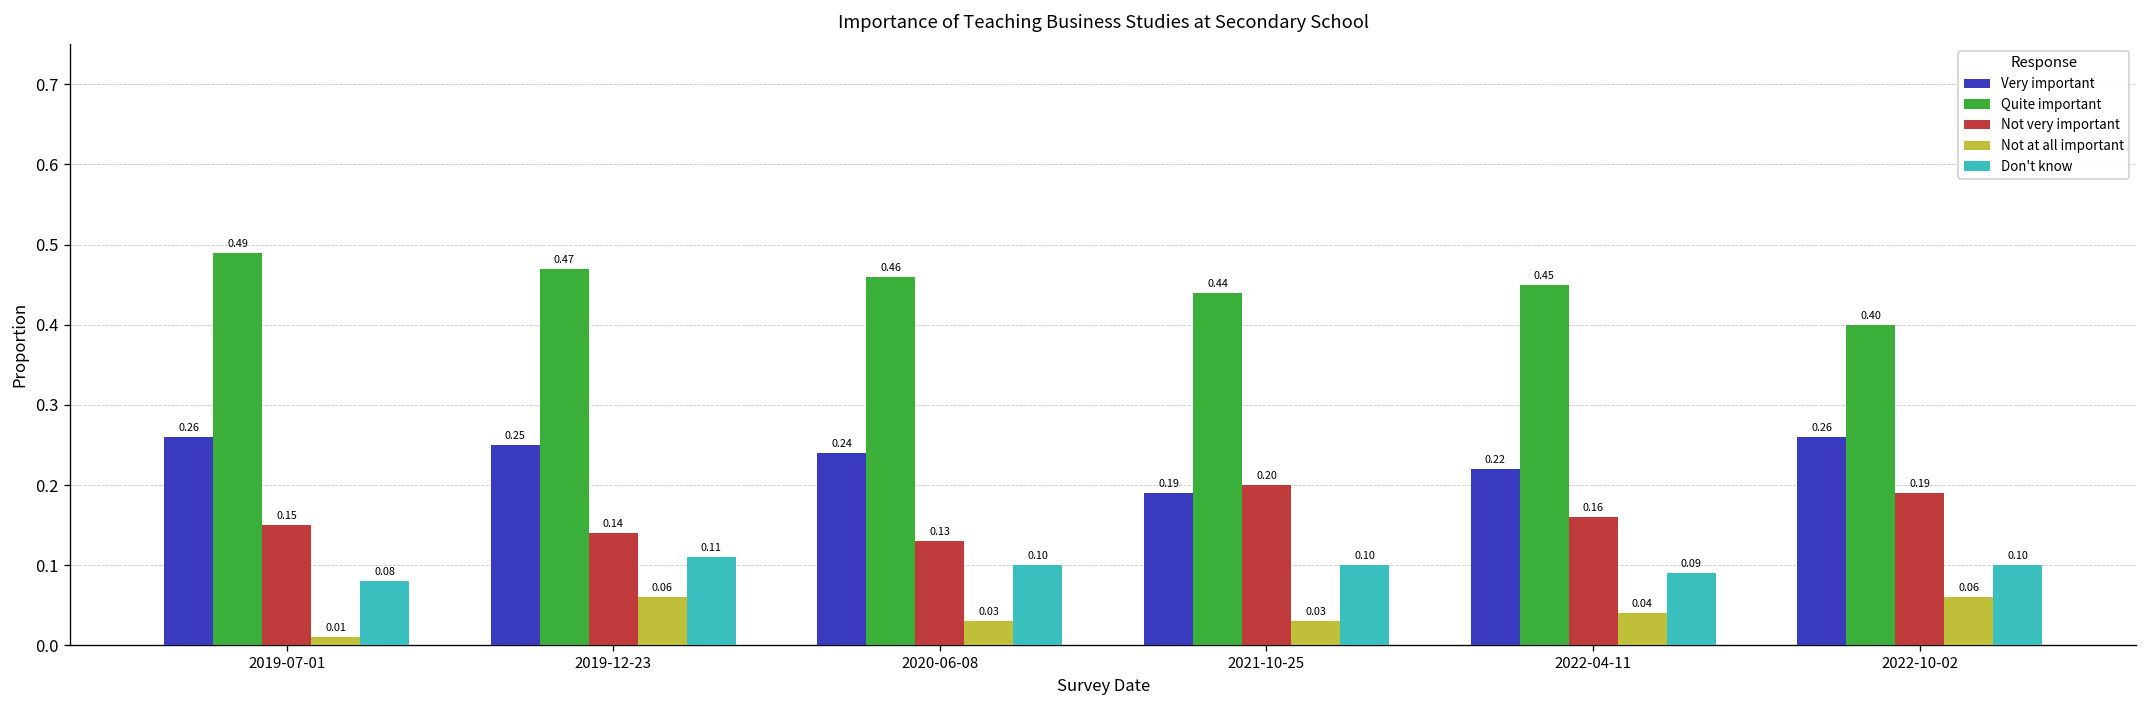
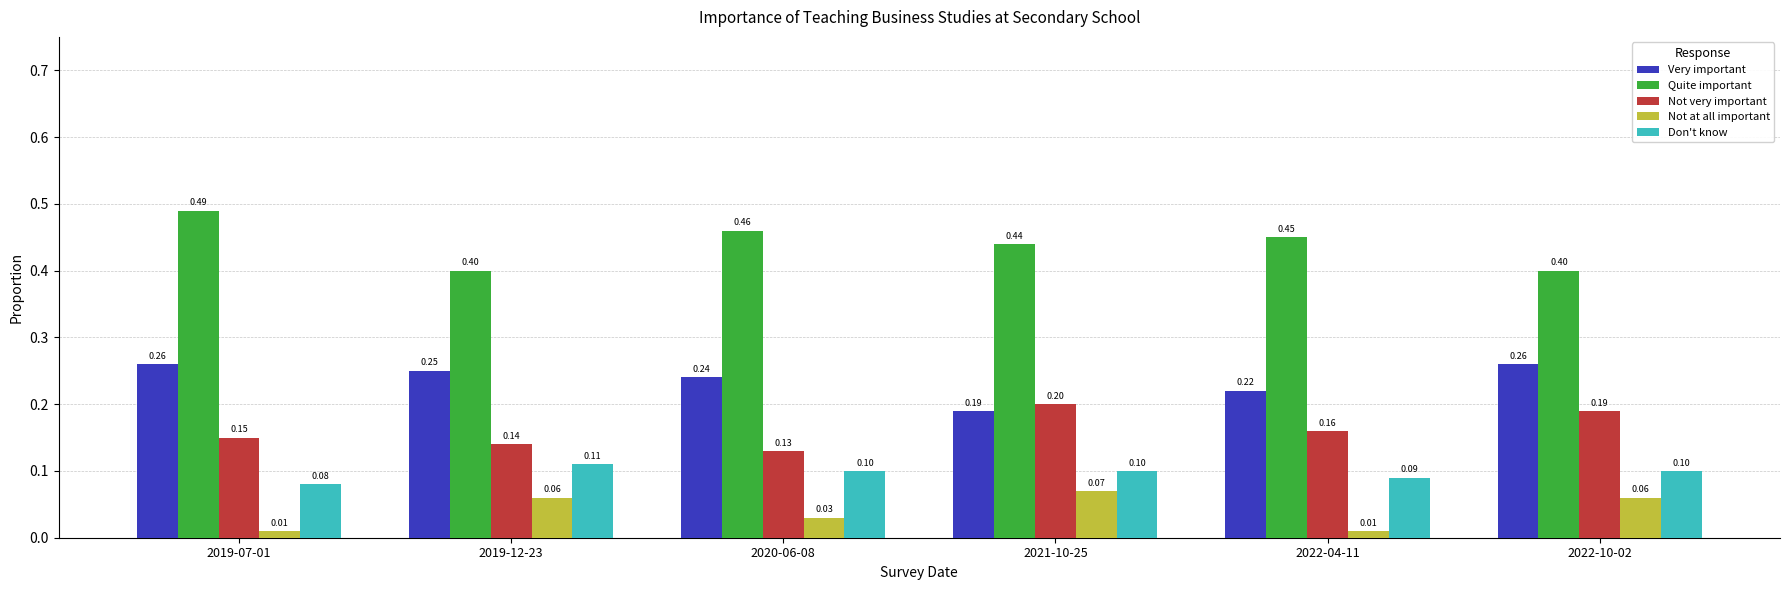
  {
    "Very important": {
      "2019-07-01": 0.26,
      "2019-12-23": 0.25,
      "2020-06-08": 0.24,
      "2021-10-25": 0.19,
      "2022-04-11": 0.22,
      "2022-10-02": 0.26
    },
    "Quite important": {
      "2019-07-01": 0.49,
-     "2019-12-23": 0.47,
+     "2019-12-23": 0.40,
      "2020-06-08": 0.46,
      "2021-10-25": 0.44,
      "2022-04-11": 0.45,
      "2022-10-02": 0.40
    },
    "Not very important": {
      "2019-07-01": 0.15,
      "2019-12-23": 0.14,
      "2020-06-08": 0.13,
      "2021-10-25": 0.20,
      "2022-04-11": 0.16,
      "2022-10-02": 0.19
    },
    "Not at all important": {
      "2019-07-01": 0.01,
      "2019-12-23": 0.06,
      "2020-06-08": 0.03,
-     "2021-10-25": 0.03,
-     "2022-04-11": 0.04,
+     "2021-10-25": 0.07,
+     "2022-04-11": 0.01,
      "2022-10-02": 0.06
    },
    "Don't know": {
      "2019-07-01": 0.08,
      "2019-12-23": 0.11,
      "2020-06-08": 0.10,
      "2021-10-25": 0.10,
      "2022-04-11": 0.09,
      "2022-10-02": 0.10
    }
  }
